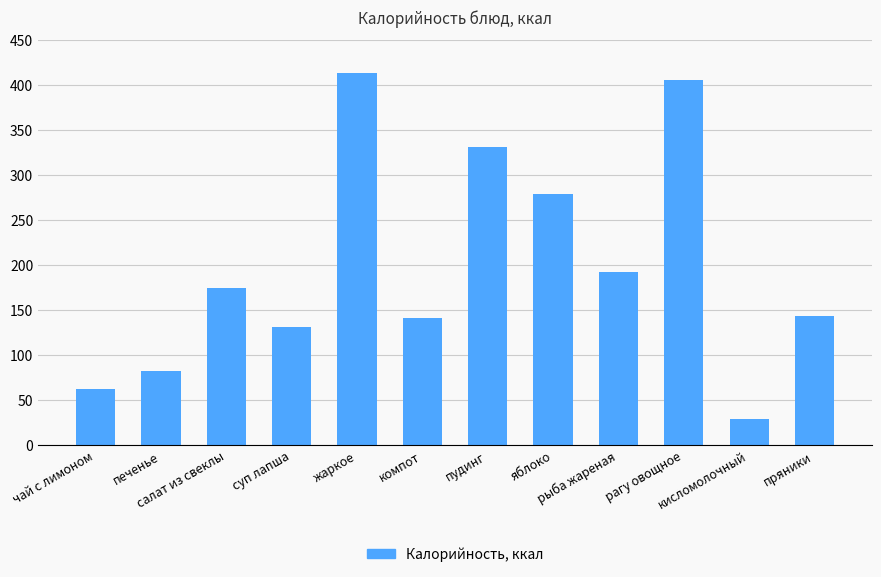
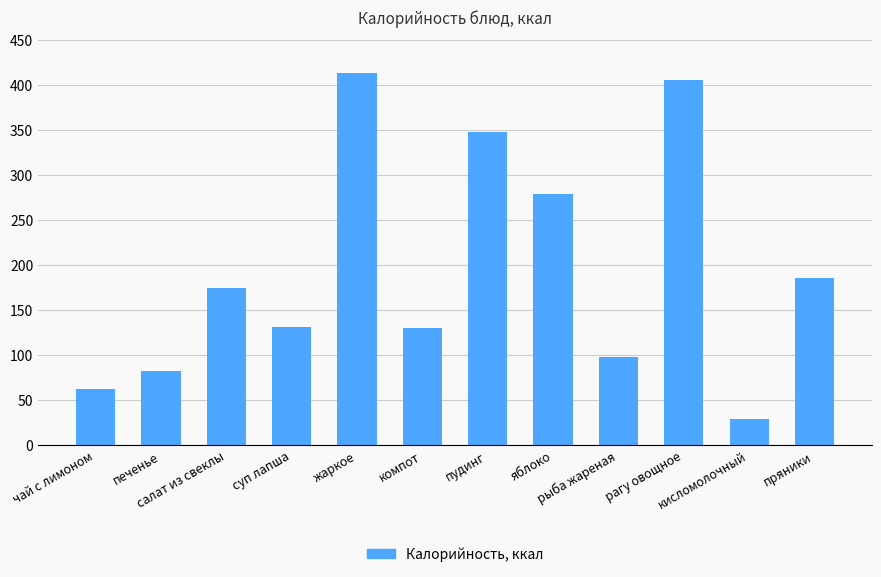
  {
    "чай с лимоном": 60,
    "печенье": 80,
    "салат из свеклы": 170,
    "суп лапша": 130,
    "жаркое": 410,
-   "компот": 140,
-   "пудинг": 330,
+   "компот": 130,
+   "пудинг": 350,
    "яблоко": 280,
-   "рыба жареная": 190,
+   "рыба жареная": 100,
    "рагу овощное": 410,
    "кисломолочный": 30,
-   "пряники": 140
+   "пряники": 190
  }
